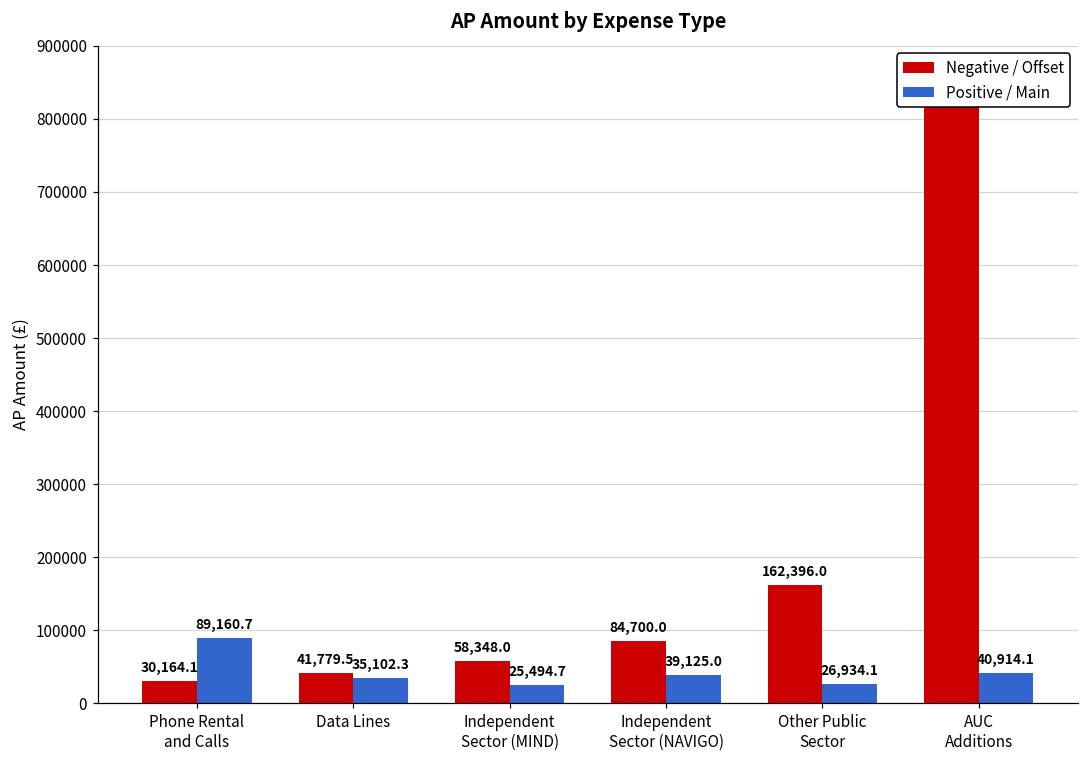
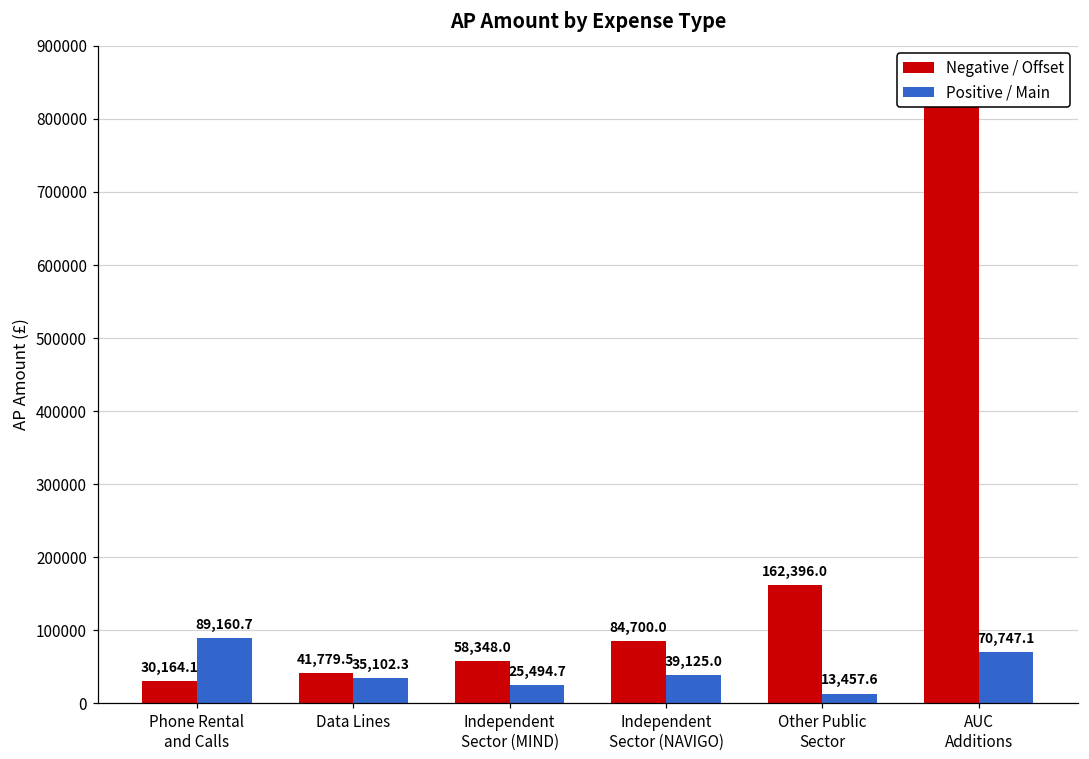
  {
    "Negative / Offset": {
      "Phone Rental and Calls": "30,164.1",
      "Data Lines": "41,779.5",
      "Independent Sector (MIND)": "58,348.0",
      "Independent Sector (NAVIGO)": "84,700.0",
      "Other Public Sector": "162,396.0"
    },
    "Positive / Main": {
      "Phone Rental and Calls": "89,160.7",
      "Data Lines": "35,102.3",
      "Independent Sector (MIND)": "25,494.7",
      "Independent Sector (NAVIGO)": "39,125.0",
-     "Other Public Sector": "26,934.1",
-     "AUC Additions": "40,914.1"
+     "Other Public Sector": "13,457.6",
+     "AUC Additions": "70,747.1"
    }
  }
